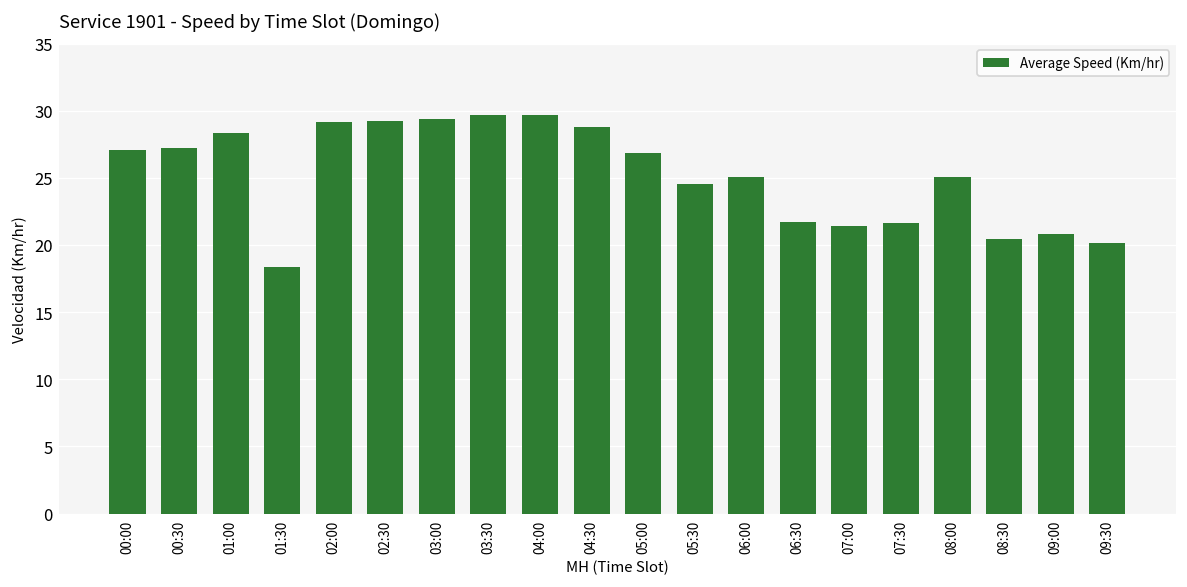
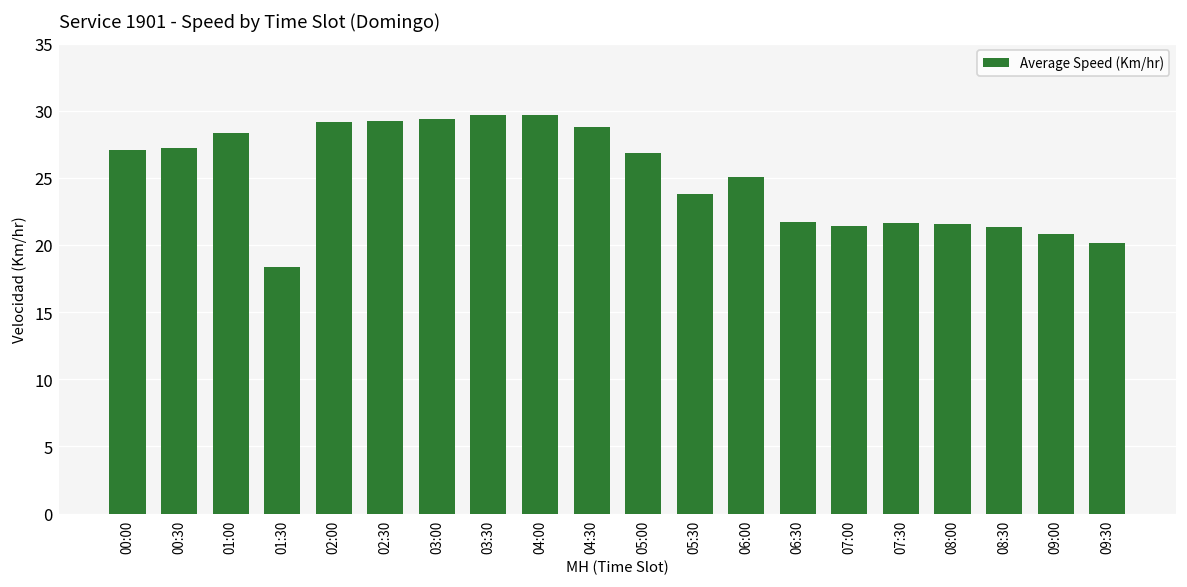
  {
    "00:00": 27.1,
    "00:30": 27.2,
    "01:00": 28.3,
    "01:30": 18.4,
    "02:00": 29.1,
    "02:30": 29.2,
    "03:00": 29.4,
    "03:30": 29.7,
    "04:00": 29.7,
    "04:30": 28.8,
    "05:00": 26.9,
-   "05:30": 24.6,
+   "05:30": 23.8,
    "06:00": 25.1,
    "06:30": 21.7,
    "07:00": 21.5,
    "07:30": 21.6,
-   "08:00": 25.1,
-   "08:30": 20.4,
+   "08:00": 21.6,
+   "08:30": 21.3,
    "09:00": 20.8,
    "09:30": 20.1
  }
